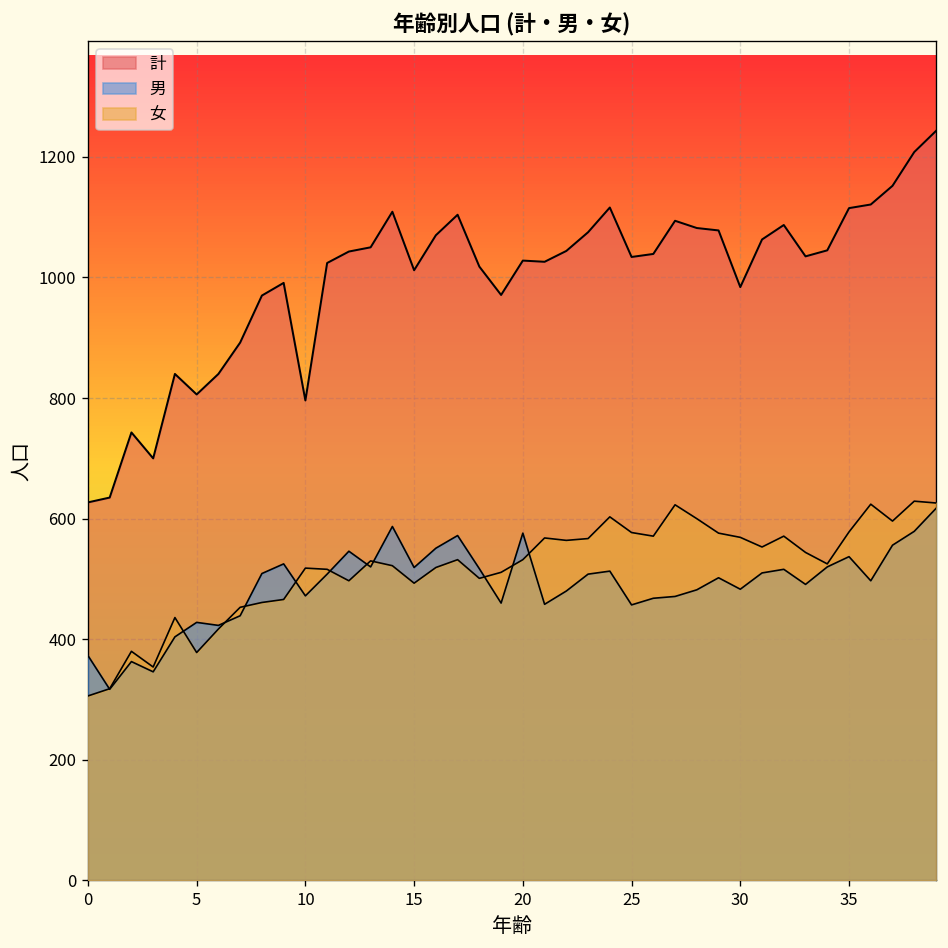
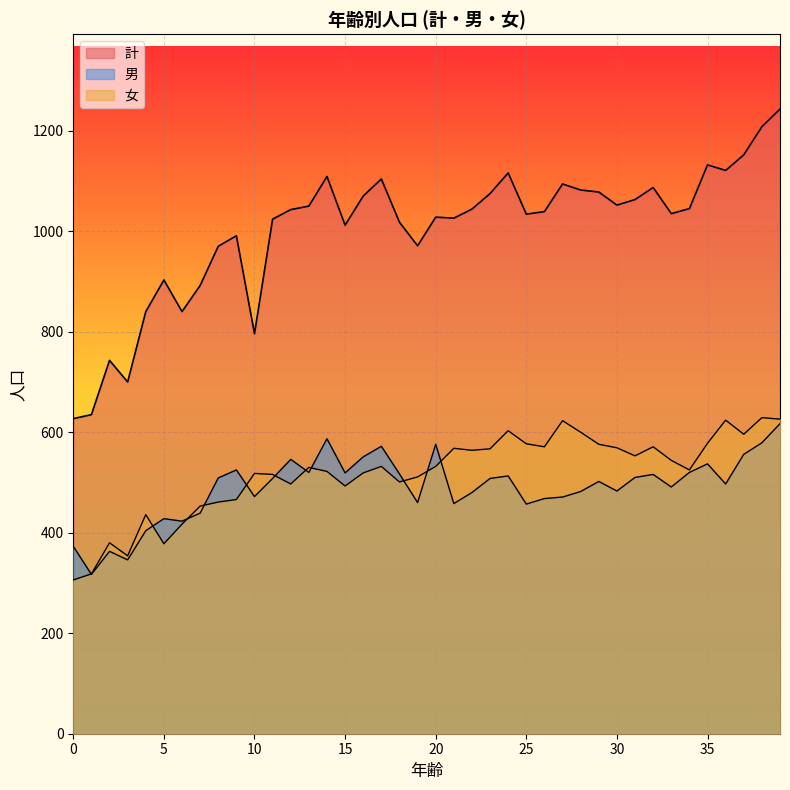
  {
    "計": {
      "0": 630,
-     "5": 810,
+     "5": 900,
      "10": 800,
      "15": 1010,
      "20": 1030,
      "25": 1030,
-     "30": 980,
-     "35": 1120
+     "30": 1050,
+     "35": 1130
    },
    "男": {
      "0": 370,
      "5": 430,
      "10": 470,
      "15": 520,
      "20": 580,
      "25": 460,
      "30": 480,
      "35": 540
    },
    "女": {
      "0": 310,
      "5": 380,
      "10": 520,
      "15": 490,
      "20": 530,
      "25": 580,
      "30": 570,
      "35": 580
    }
  }
